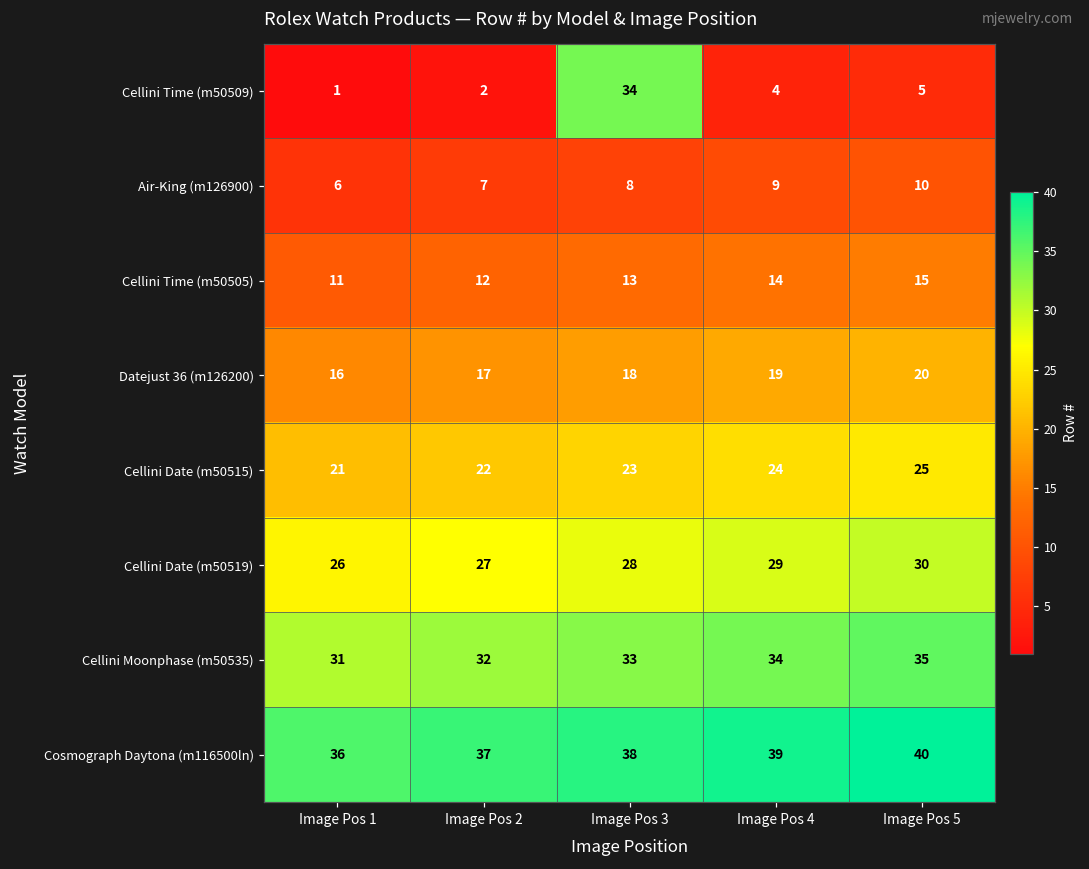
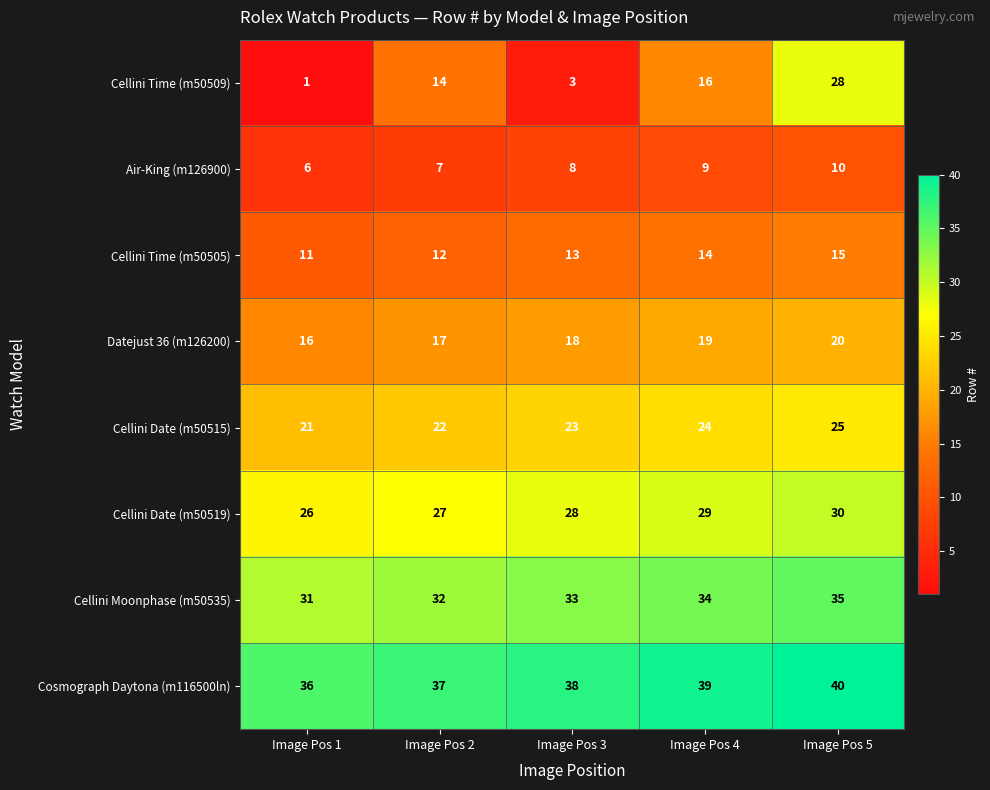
  {
    "Cellini Time (m50509)": {
      "Image Pos 1": 1,
-     "Image Pos 2": 2,
-     "Image Pos 3": 34,
-     "Image Pos 4": 4,
-     "Image Pos 5": 5
+     "Image Pos 2": 14,
+     "Image Pos 3": 3,
+     "Image Pos 4": 16,
+     "Image Pos 5": 28
    },
    "Air-King (m126900)": {
      "Image Pos 1": 6,
      "Image Pos 2": 7,
      "Image Pos 3": 8,
      "Image Pos 4": 9,
      "Image Pos 5": 10
    },
    "Cellini Time (m50505)": {
      "Image Pos 1": 11,
      "Image Pos 2": 12,
      "Image Pos 3": 13,
      "Image Pos 4": 14,
      "Image Pos 5": 15
    },
    "Datejust 36 (m126200)": {
      "Image Pos 1": 16,
      "Image Pos 2": 17,
      "Image Pos 3": 18,
      "Image Pos 4": 19,
      "Image Pos 5": 20
    },
    "Cellini Date (m50515)": {
      "Image Pos 1": 21,
      "Image Pos 2": 22,
      "Image Pos 3": 23,
      "Image Pos 4": 24,
      "Image Pos 5": 25
    },
    "Cellini Date (m50519)": {
      "Image Pos 1": 26,
      "Image Pos 2": 27,
      "Image Pos 3": 28,
      "Image Pos 4": 29,
      "Image Pos 5": 30
    },
    "Cellini Moonphase (m50535)": {
      "Image Pos 1": 31,
      "Image Pos 2": 32,
      "Image Pos 3": 33,
      "Image Pos 4": 34,
      "Image Pos 5": 35
    },
    "Cosmograph Daytona (m116500ln)": {
      "Image Pos 1": 36,
      "Image Pos 2": 37,
      "Image Pos 3": 38,
      "Image Pos 4": 39,
      "Image Pos 5": 40
    }
  }
